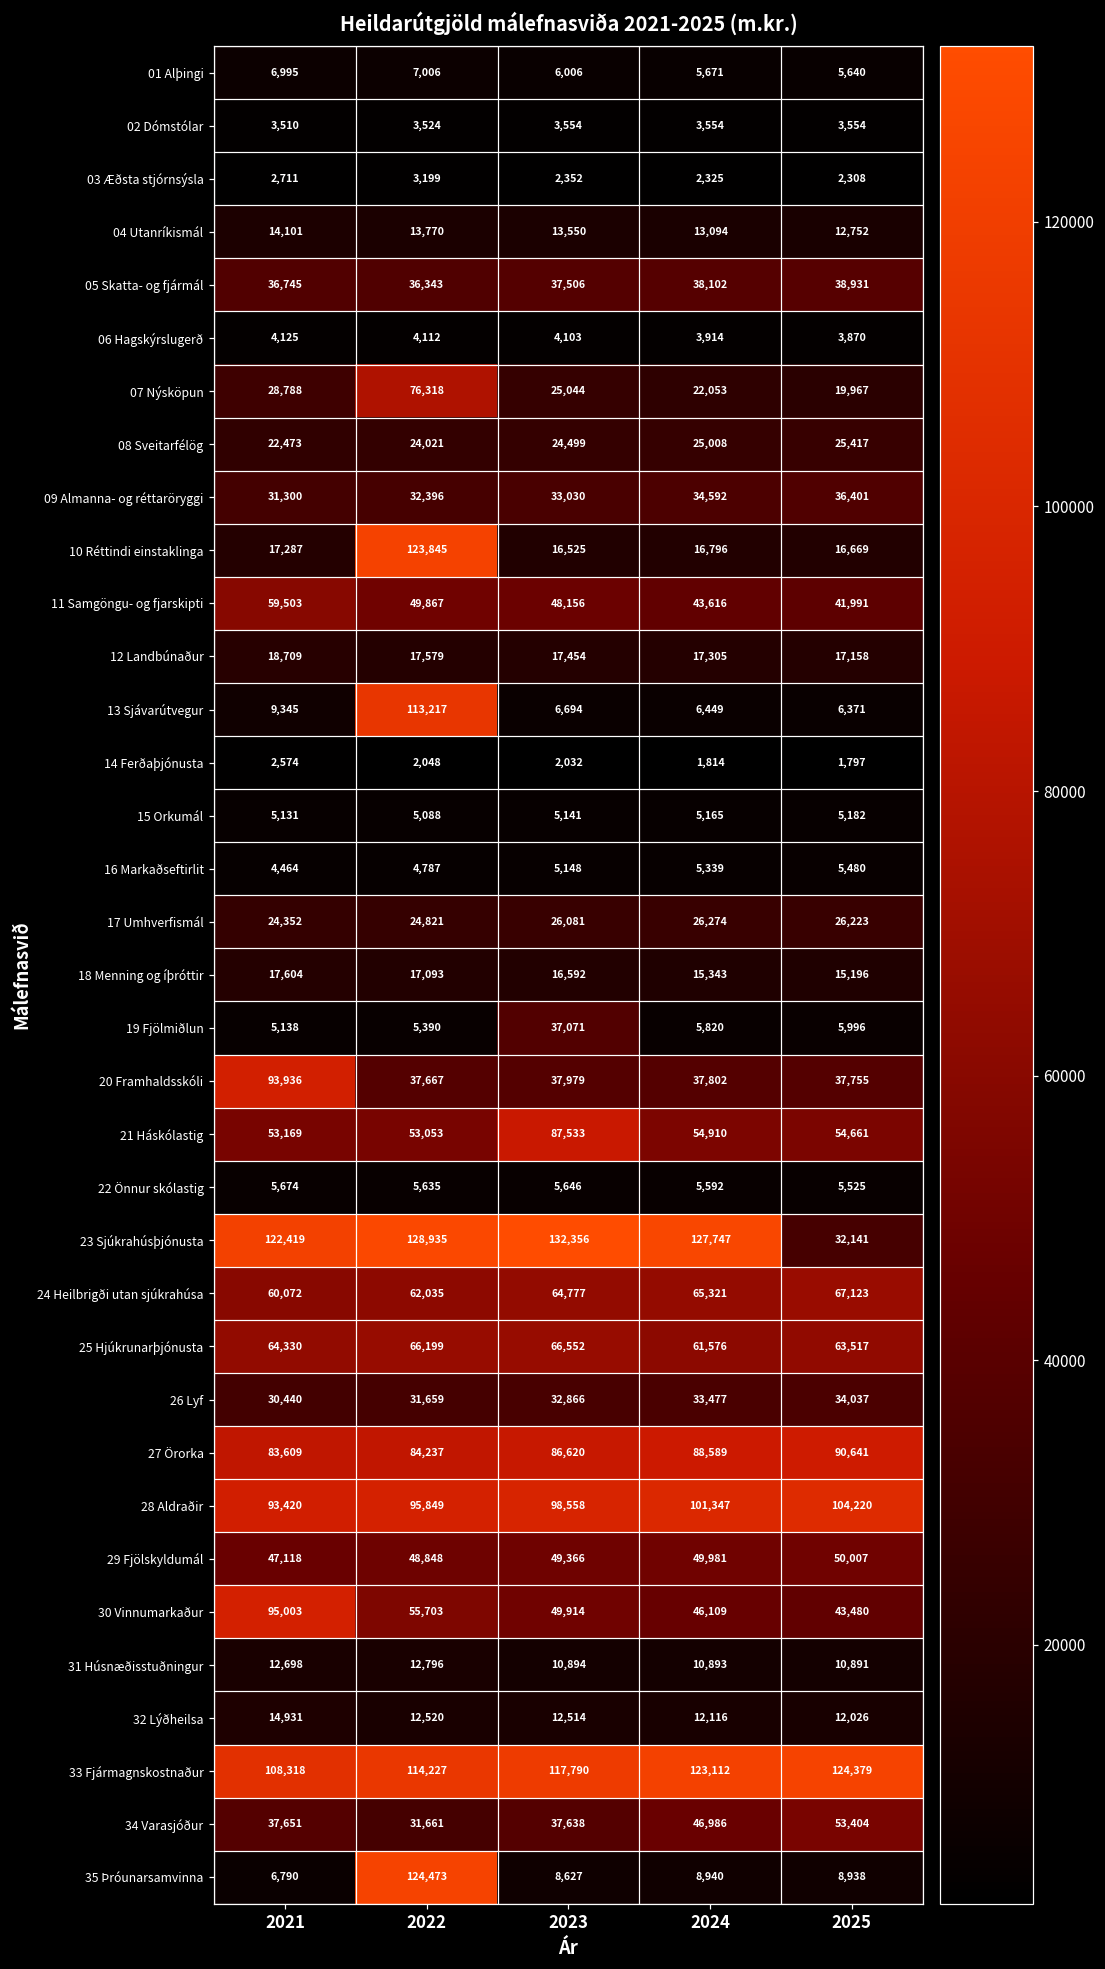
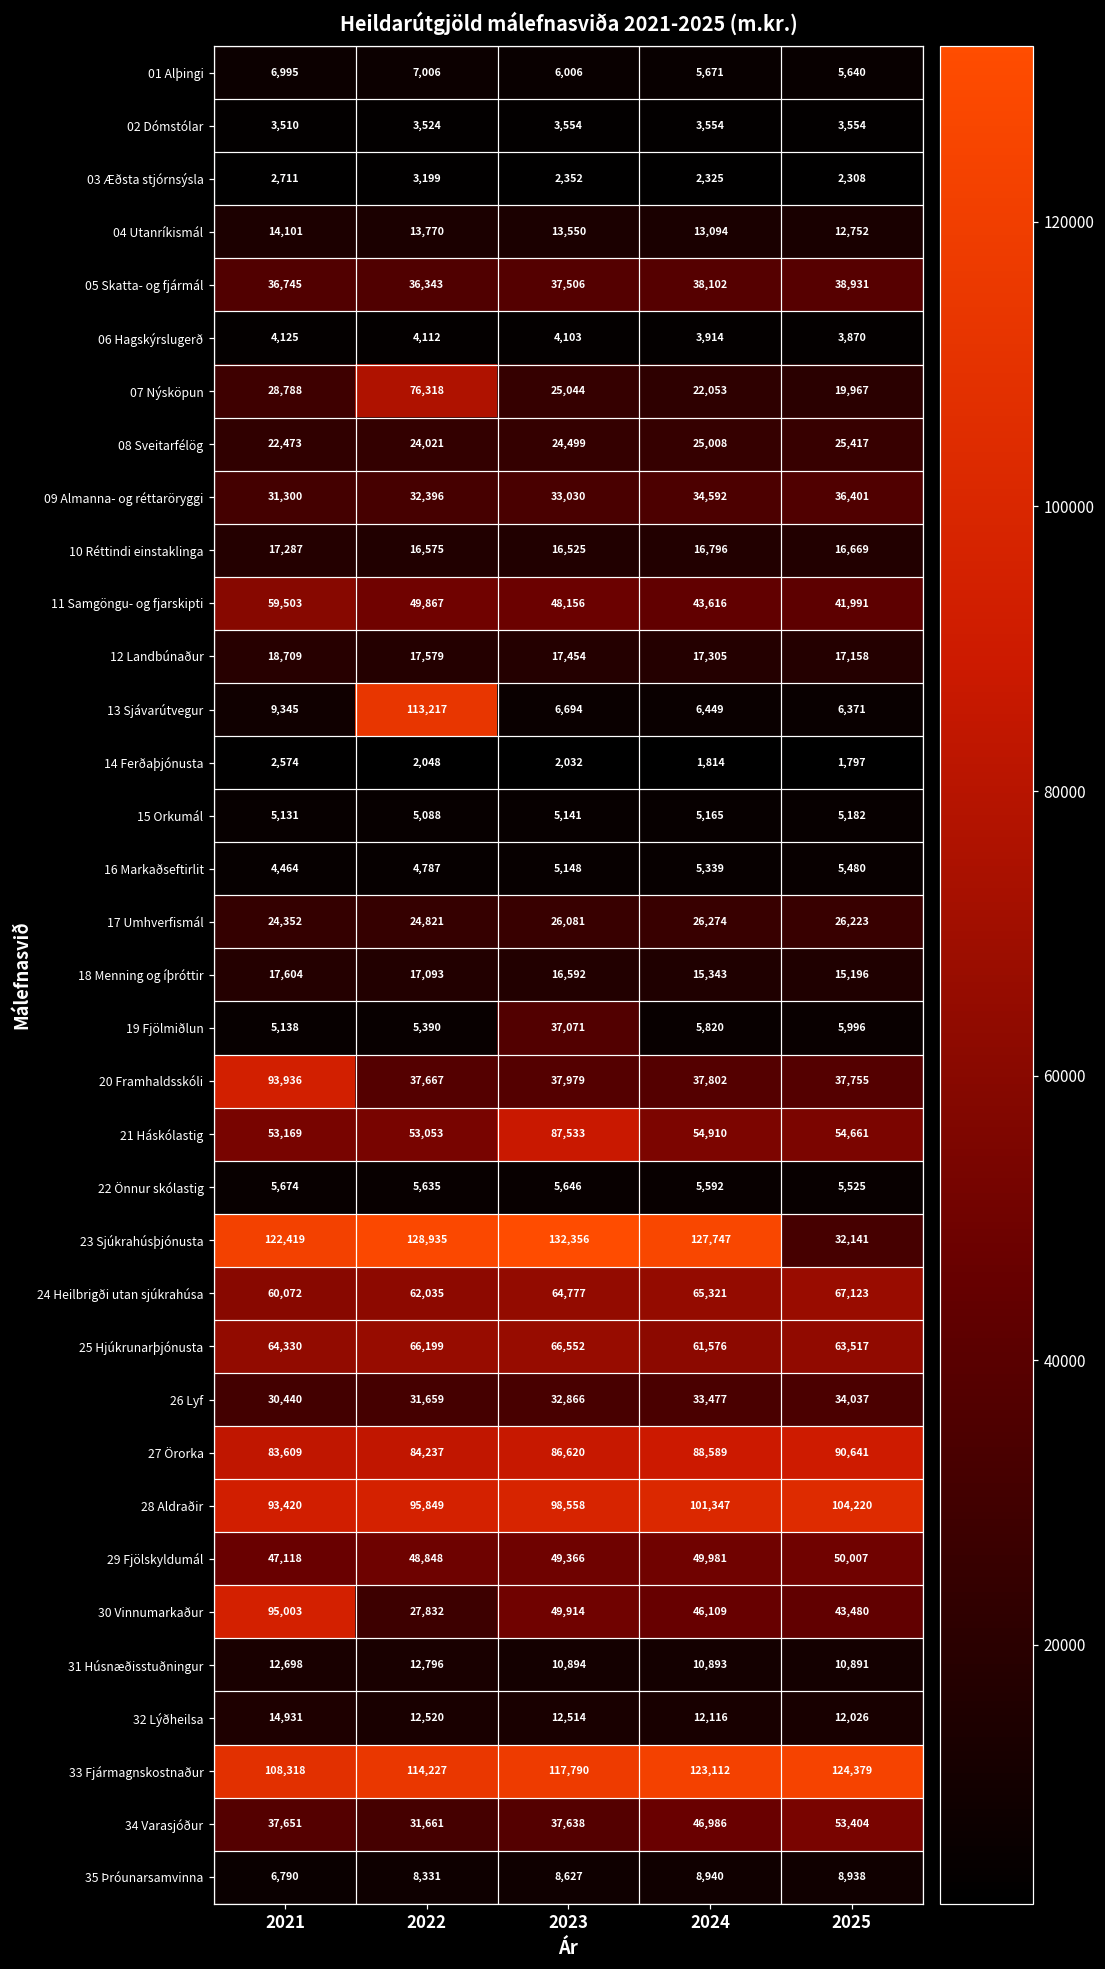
  {
    "01 Alþingi": {
      "2021": "6,995",
      "2022": "7,006",
      "2023": "6,006",
      "2024": "5,671",
      "2025": "5,640"
    },
    "02 Dómstólar": {
      "2021": "3,510",
      "2022": "3,524",
      "2023": "3,554",
      "2024": "3,554",
      "2025": "3,554"
    },
    "03 Æðsta stjórnsýsla": {
      "2021": "2,711",
      "2022": "3,199",
      "2023": "2,352",
      "2024": "2,325",
      "2025": "2,308"
    },
    "04 Utanríkismál": {
      "2021": "14,101",
      "2022": "13,770",
      "2023": "13,550",
      "2024": "13,094",
      "2025": "12,752"
    },
    "05 Skatta- og fjármál": {
      "2021": "36,745",
      "2022": "36,343",
      "2023": "37,506",
      "2024": "38,102",
      "2025": "38,931"
    },
    "06 Hagskýrslugerð": {
      "2021": "4,125",
      "2022": "4,112",
      "2023": "4,103",
      "2024": "3,914",
      "2025": "3,870"
    },
    "07 Nýsköpun": {
      "2021": "28,788",
      "2022": "76,318",
      "2023": "25,044",
      "2024": "22,053",
      "2025": "19,967"
    },
    "08 Sveitarfélög": {
      "2021": "22,473",
      "2022": "24,021",
      "2023": "24,499",
      "2024": "25,008",
      "2025": "25,417"
    },
    "09 Almanna- og réttaröryggi": {
      "2021": "31,300",
      "2022": "32,396",
      "2023": "33,030",
      "2024": "34,592",
      "2025": "36,401"
    },
    "10 Réttindi einstaklinga": {
      "2021": "17,287",
-     "2022": "123,845",
+     "2022": "16,575",
      "2023": "16,525",
      "2024": "16,796",
      "2025": "16,669"
    },
    "11 Samgöngu- og fjarskipti": {
      "2021": "59,503",
      "2022": "49,867",
      "2023": "48,156",
      "2024": "43,616",
      "2025": "41,991"
    },
    "12 Landbúnaður": {
      "2021": "18,709",
      "2022": "17,579",
      "2023": "17,454",
      "2024": "17,305",
      "2025": "17,158"
    },
    "13 Sjávarútvegur": {
      "2021": "9,345",
      "2022": "113,217",
      "2023": "6,694",
      "2024": "6,449",
      "2025": "6,371"
    },
    "14 Ferðaþjónusta": {
      "2021": "2,574",
      "2022": "2,048",
      "2023": "2,032",
      "2024": "1,814",
      "2025": "1,797"
    },
    "15 Orkumál": {
      "2021": "5,131",
      "2022": "5,088",
      "2023": "5,141",
      "2024": "5,165",
      "2025": "5,182"
    },
    "16 Markaðseftirlit": {
      "2021": "4,464",
      "2022": "4,787",
      "2023": "5,148",
      "2024": "5,339",
      "2025": "5,480"
    },
    "17 Umhverfismál": {
      "2021": "24,352",
      "2022": "24,821",
      "2023": "26,081",
      "2024": "26,274",
      "2025": "26,223"
    },
    "18 Menning og íþróttir": {
      "2021": "17,604",
      "2022": "17,093",
      "2023": "16,592",
      "2024": "15,343",
      "2025": "15,196"
    },
    "19 Fjölmiðlun": {
      "2021": "5,138",
      "2022": "5,390",
      "2023": "37,071",
      "2024": "5,820",
      "2025": "5,996"
    },
    "20 Framhaldsskóli": {
      "2021": "93,936",
      "2022": "37,667",
      "2023": "37,979",
      "2024": "37,802",
      "2025": "37,755"
    },
    "21 Háskólastig": {
      "2021": "53,169",
      "2022": "53,053",
      "2023": "87,533",
      "2024": "54,910",
      "2025": "54,661"
    },
    "22 Önnur skólastig": {
      "2021": "5,674",
      "2022": "5,635",
      "2023": "5,646",
      "2024": "5,592",
      "2025": "5,525"
    },
    "23 Sjúkrahúsþjónusta": {
      "2021": "122,419",
      "2022": "128,935",
      "2023": "132,356",
      "2024": "127,747",
      "2025": "32,141"
    },
    "24 Heilbrigði utan sjúkrahúsa": {
      "2021": "60,072",
      "2022": "62,035",
      "2023": "64,777",
      "2024": "65,321",
      "2025": "67,123"
    },
    "25 Hjúkrunarþjónusta": {
      "2021": "64,330",
      "2022": "66,199",
      "2023": "66,552",
      "2024": "61,576",
      "2025": "63,517"
    },
    "26 Lyf": {
      "2021": "30,440",
      "2022": "31,659",
      "2023": "32,866",
      "2024": "33,477",
      "2025": "34,037"
    },
    "27 Örorka": {
      "2021": "83,609",
      "2022": "84,237",
      "2023": "86,620",
      "2024": "88,589",
      "2025": "90,641"
    },
    "28 Aldraðir": {
      "2021": "93,420",
      "2022": "95,849",
      "2023": "98,558",
      "2024": "101,347",
      "2025": "104,220"
    },
    "29 Fjölskyldumál": {
      "2021": "47,118",
      "2022": "48,848",
      "2023": "49,366",
      "2024": "49,981",
      "2025": "50,007"
    },
    "30 Vinnumarkaður": {
      "2021": "95,003",
-     "2022": "55,703",
+     "2022": "27,832",
      "2023": "49,914",
      "2024": "46,109",
      "2025": "43,480"
    },
    "31 Húsnæðisstuðningur": {
      "2021": "12,698",
      "2022": "12,796",
      "2023": "10,894",
      "2024": "10,893",
      "2025": "10,891"
    },
    "32 Lýðheilsa": {
      "2021": "14,931",
      "2022": "12,520",
      "2023": "12,514",
      "2024": "12,116",
      "2025": "12,026"
    },
    "33 Fjármagnskostnaður": {
      "2021": "108,318",
      "2022": "114,227",
      "2023": "117,790",
      "2024": "123,112",
      "2025": "124,379"
    },
    "34 Varasjóður": {
      "2021": "37,651",
      "2022": "31,661",
      "2023": "37,638",
      "2024": "46,986",
      "2025": "53,404"
    },
    "35 Þróunarsamvinna": {
      "2021": "6,790",
-     "2022": "124,473",
+     "2022": "8,331",
      "2023": "8,627",
      "2024": "8,940",
      "2025": "8,938"
    }
  }
